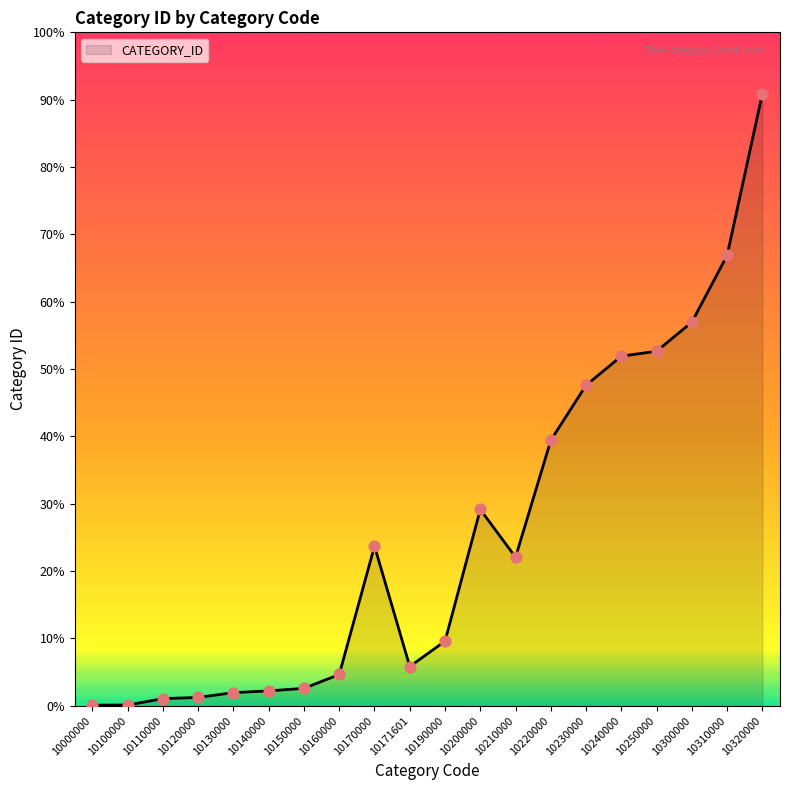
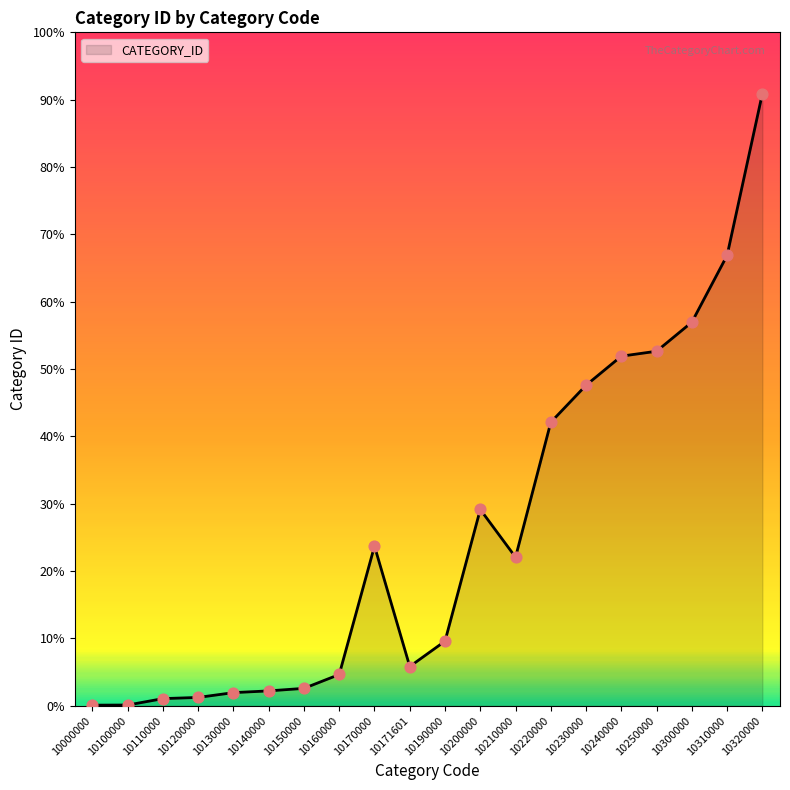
  {
    "10000000": "0%",
    "10100000": "0%",
    "10110000": "1%",
    "10120000": "1%",
    "10130000": "2%",
    "10140000": "2%",
    "10150000": "3%",
    "10160000": "5%",
    "10170000": "24%",
    "10171601": "6%",
    "10190000": "10%",
    "10200000": "29%",
    "10210000": "22%",
-   "10220000": "39%",
+   "10220000": "42%",
    "10230000": "48%",
    "10240000": "52%",
    "10250000": "53%",
    "10300000": "57%",
    "10310000": "67%",
    "10320000": "91%"
  }
